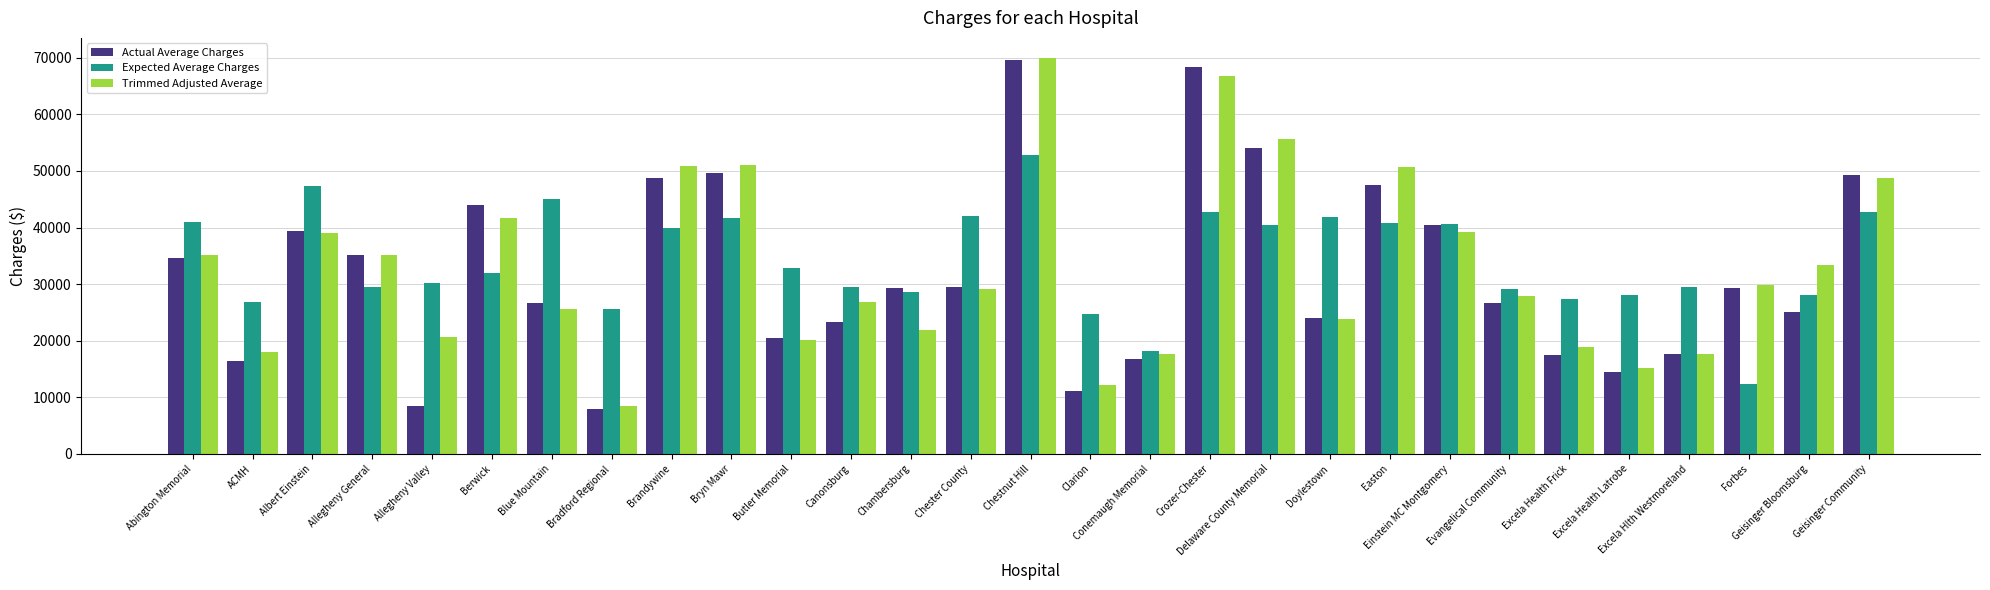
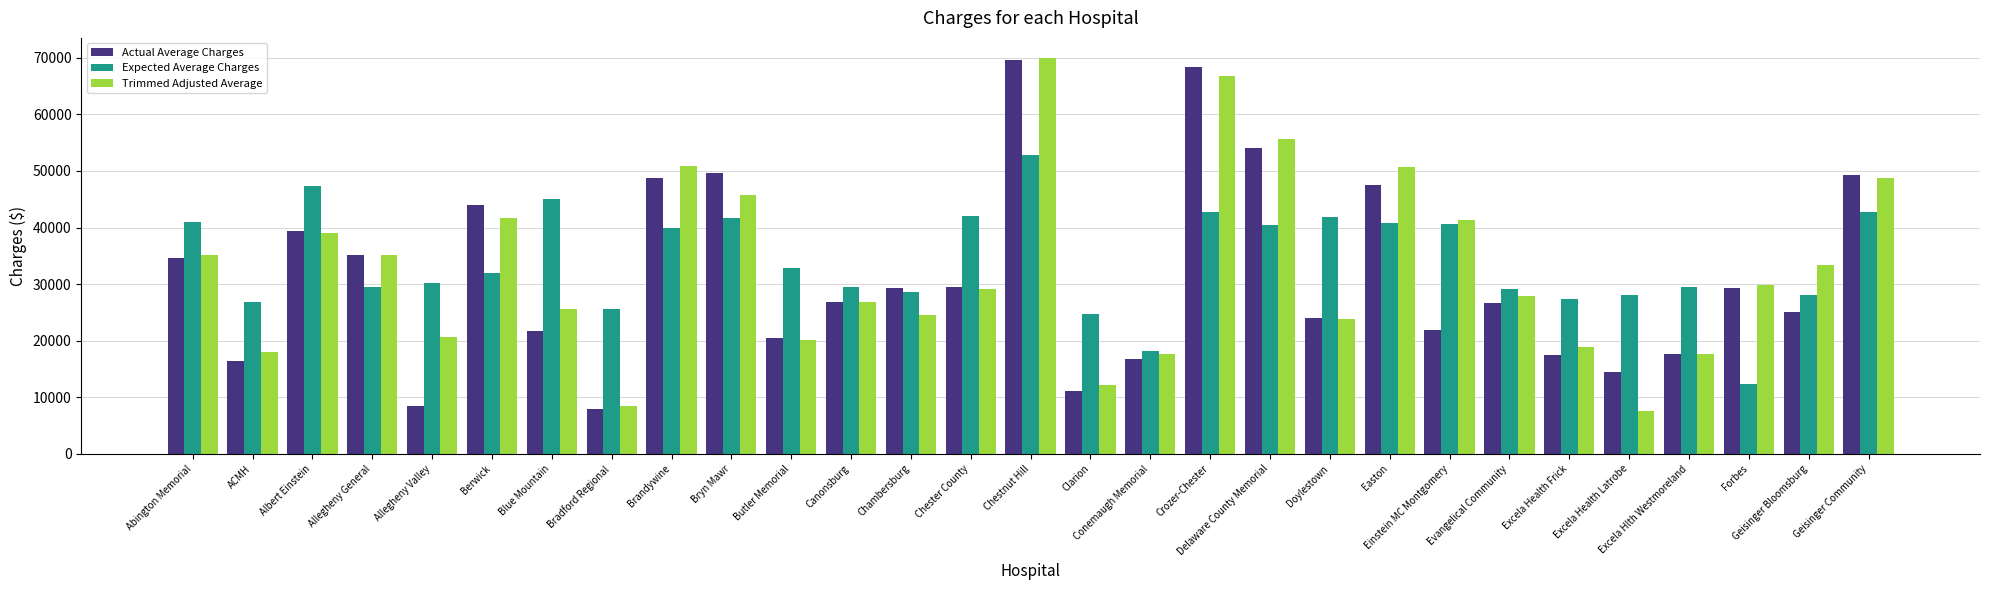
  {
    "Actual Average Charges": {
      "Abington Memorial": 35000,
      "ACMH": 16000,
      "Albert Einstein": 39000,
      "Allegheny General": 35000,
      "Allegheny Valley": 8000,
      "Berwick": 44000,
-     "Blue Mountain": 27000,
+     "Blue Mountain": 22000,
      "Bradford Regional": 8000,
      "Brandywine": 49000,
      "Bryn Mawr": 50000,
      "Butler Memorial": 20000,
-     "Canonsburg": 23000,
+     "Canonsburg": 27000,
      "Chambersburg": 29000,
      "Chester County": 29000,
      "Chestnut Hill": 70000,
      "Clarion": 11000,
      "Conemaugh Memorial": 17000,
      "Crozer-Chester": 68000,
      "Delaware County Memorial": 54000,
      "Doylestown": 24000,
      "Easton": 48000,
-     "Einstein MC Montgomery": 40000,
+     "Einstein MC Montgomery": 22000,
      "Evangelical Community": 27000,
      "Excela Health Frick": 17000,
      "Excela Health Latrobe": 14000,
      "Excela Hlth Westmoreland": 18000,
      "Forbes": 29000,
      "Geisinger Bloomsburg": 25000,
      "Geisinger Community": 49000
    },
    "Expected Average Charges": {
      "Abington Memorial": 41000,
      "ACMH": 27000,
      "Albert Einstein": 47000,
      "Allegheny General": 29000,
      "Allegheny Valley": 30000,
      "Berwick": 32000,
      "Blue Mountain": 45000,
      "Bradford Regional": 26000,
      "Brandywine": 40000,
      "Bryn Mawr": 42000,
      "Butler Memorial": 33000,
      "Canonsburg": 29000,
      "Chambersburg": 29000,
      "Chester County": 42000,
      "Chestnut Hill": 53000,
      "Clarion": 25000,
      "Conemaugh Memorial": 18000,
      "Crozer-Chester": 43000,
      "Delaware County Memorial": 40000,
      "Doylestown": 42000,
      "Easton": 41000,
      "Einstein MC Montgomery": 41000,
      "Evangelical Community": 29000,
      "Excela Health Frick": 27000,
      "Excela Health Latrobe": 28000,
      "Excela Hlth Westmoreland": 29000,
      "Forbes": 12000,
      "Geisinger Bloomsburg": 28000,
      "Geisinger Community": 43000
    },
    "Trimmed Adjusted Average": {
      "Abington Memorial": 35000,
      "ACMH": 18000,
      "Albert Einstein": 39000,
      "Allegheny General": 35000,
      "Allegheny Valley": 21000,
      "Berwick": 42000,
      "Blue Mountain": 26000,
      "Bradford Regional": 9000,
      "Brandywine": 51000,
-     "Bryn Mawr": 51000,
+     "Bryn Mawr": 46000,
      "Butler Memorial": 20000,
      "Canonsburg": 27000,
-     "Chambersburg": 22000,
+     "Chambersburg": 24000,
      "Chester County": 29000,
      "Chestnut Hill": 70000,
      "Clarion": 12000,
      "Conemaugh Memorial": 18000,
      "Crozer-Chester": 67000,
      "Delaware County Memorial": 56000,
      "Doylestown": 24000,
      "Easton": 51000,
-     "Einstein MC Montgomery": 39000,
+     "Einstein MC Montgomery": 41000,
      "Evangelical Community": 28000,
      "Excela Health Frick": 19000,
-     "Excela Health Latrobe": 15000,
+     "Excela Health Latrobe": 8000,
      "Excela Hlth Westmoreland": 18000,
      "Forbes": 30000,
      "Geisinger Bloomsburg": 33000,
      "Geisinger Community": 49000
    }
  }
